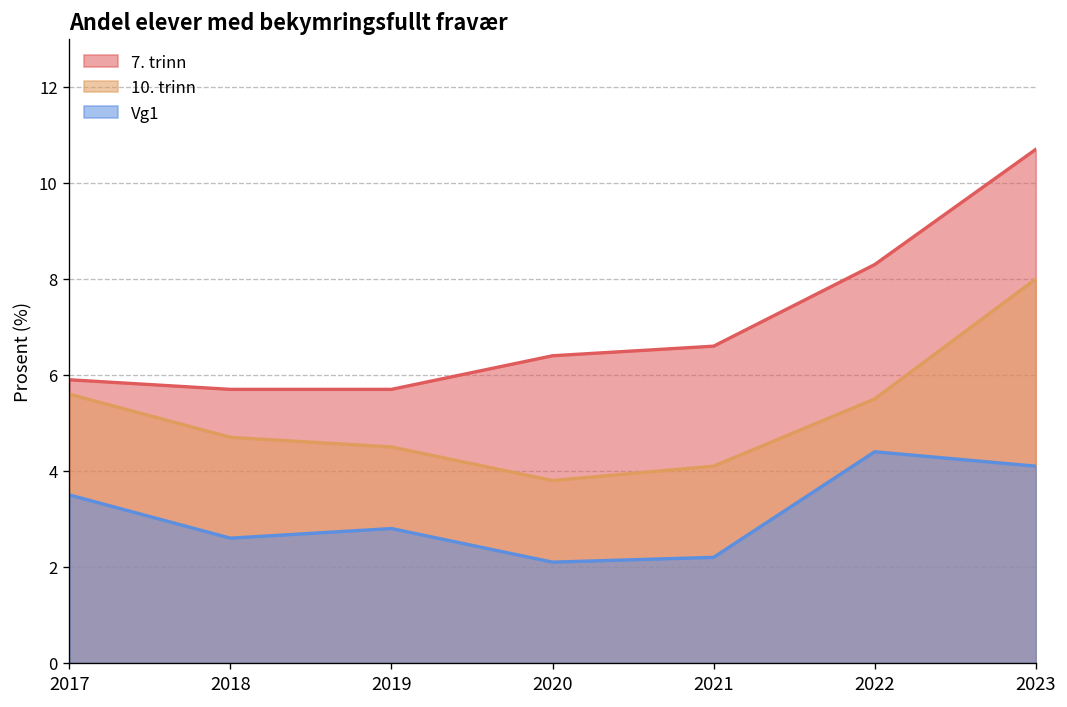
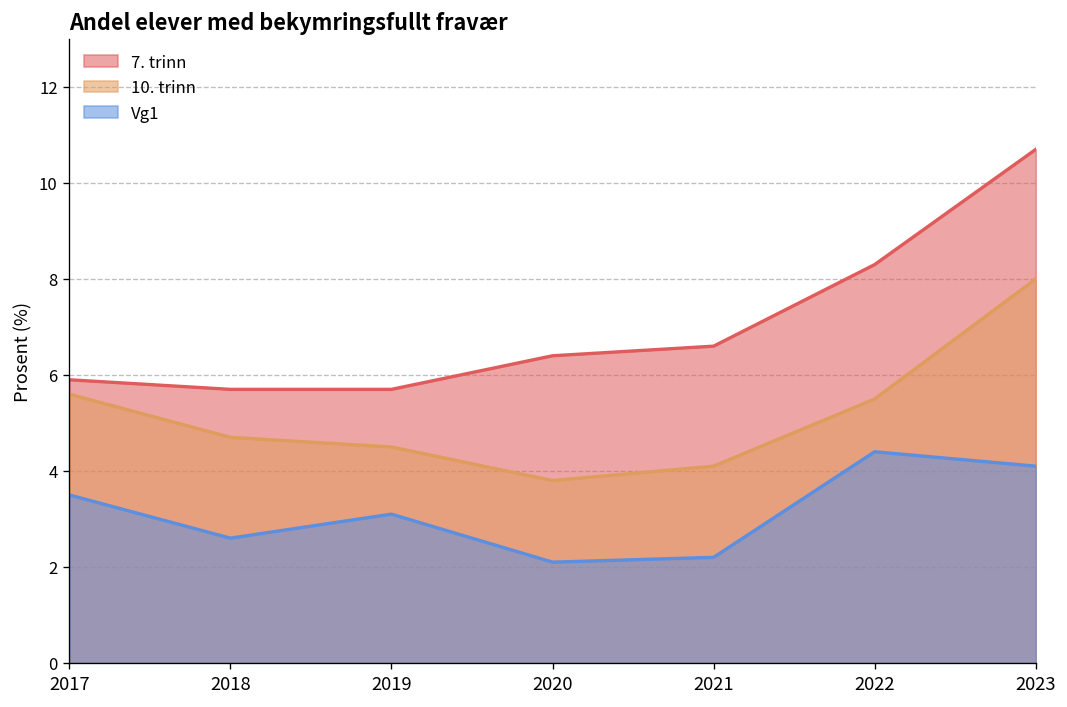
  {
    "Vg1": {
      "2017": 3.5,
      "2018": 2.6,
-     "2019": 2.8,
+     "2019": 3.1,
      "2020": 2.1,
      "2021": 2.2,
      "2022": 4.4,
      "2023": 4.1
    }
  }
